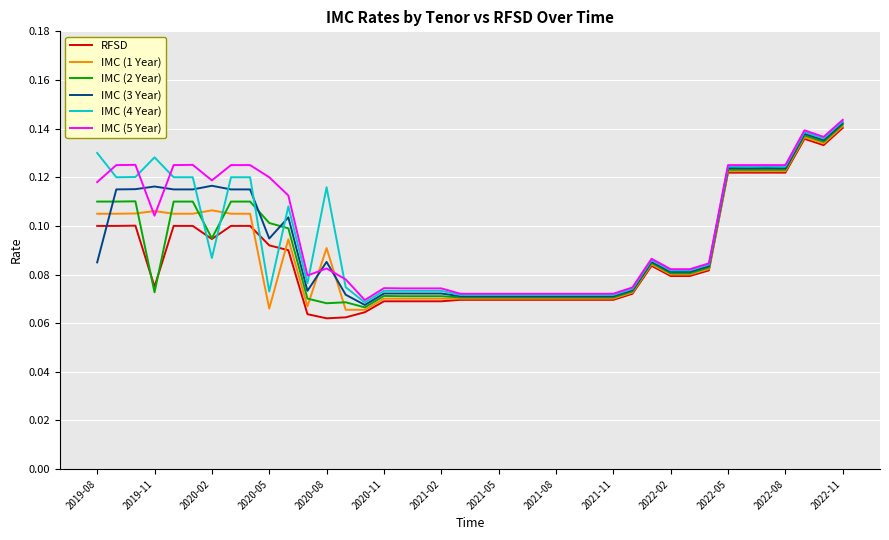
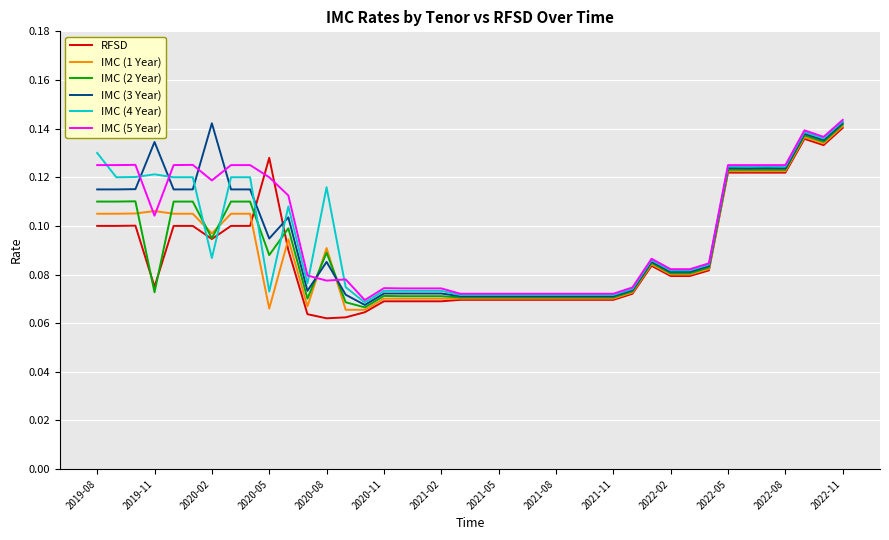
  {
    "RFSD": {
      "2019-08": 0.100,
      "2019-11": 0.075,
-     "2020-05": 0.092,
+     "2020-05": 0.128,
      "2020-08": 0.062,
      "2020-11": 0.069,
      "2021-02": 0.069
    },
    "IMC (1 Year)": {
      "2019-08": 0.105,
      "2019-11": 0.106,
-     "2020-02": 0.106,
+     "2020-02": 0.097,
      "2020-05": 0.066,
      "2020-08": 0.091,
      "2020-11": 0.070
    },
    "IMC (2 Year)": {
      "2019-08": 0.110,
      "2019-11": 0.073,
-     "2020-05": 0.101,
-     "2020-08": 0.068
+     "2020-05": 0.088,
+     "2020-08": 0.089
    },
    "IMC (3 Year)": {
-     "2019-08": 0.085,
-     "2019-11": 0.116,
-     "2020-02": 0.117,
+     "2019-08": 0.115,
+     "2019-11": 0.135,
+     "2020-02": 0.142,
      "2020-05": 0.095,
      "2020-08": 0.085,
      "2021-02": 0.072
    },
    "IMC (4 Year)": {
      "2019-08": 0.130,
-     "2019-11": 0.128,
+     "2019-11": 0.121,
      "2020-02": 0.087,
      "2020-05": 0.073,
      "2020-08": 0.116,
      "2020-11": 0.073
    },
    "IMC (5 Year)": {
-     "2019-08": 0.118,
+     "2019-08": 0.125,
      "2019-11": 0.104,
      "2020-02": 0.119,
      "2020-05": 0.120,
-     "2020-08": 0.083,
+     "2020-08": 0.078,
      "2020-11": 0.074
    }
  }
